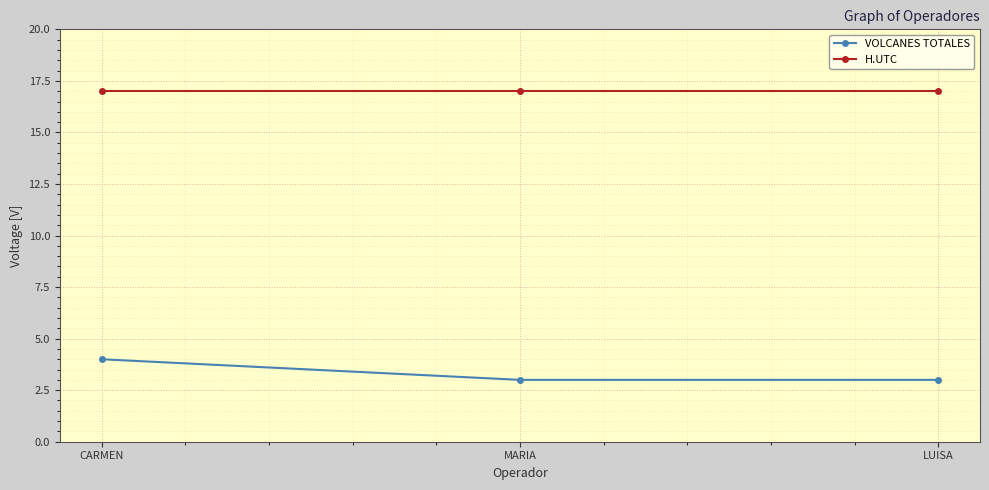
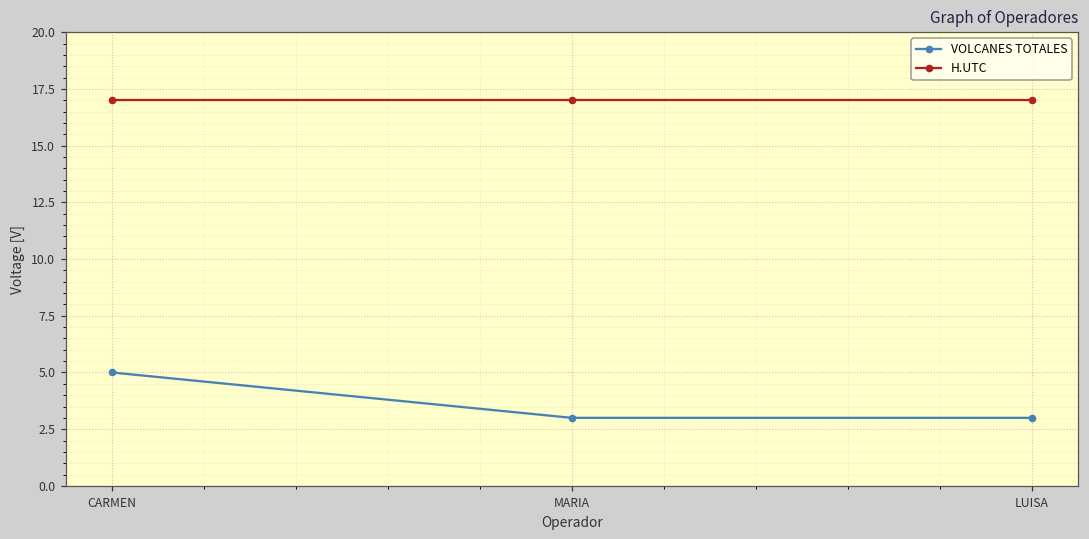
  {
    "VOLCANES TOTALES": {
-     "CARMEN": 4,
+     "CARMEN": 5,
      "MARIA": 3,
      "LUISA": 3
    },
    "H.UTC": {
      "CARMEN": 17,
      "MARIA": 17,
      "LUISA": 17
    }
  }
